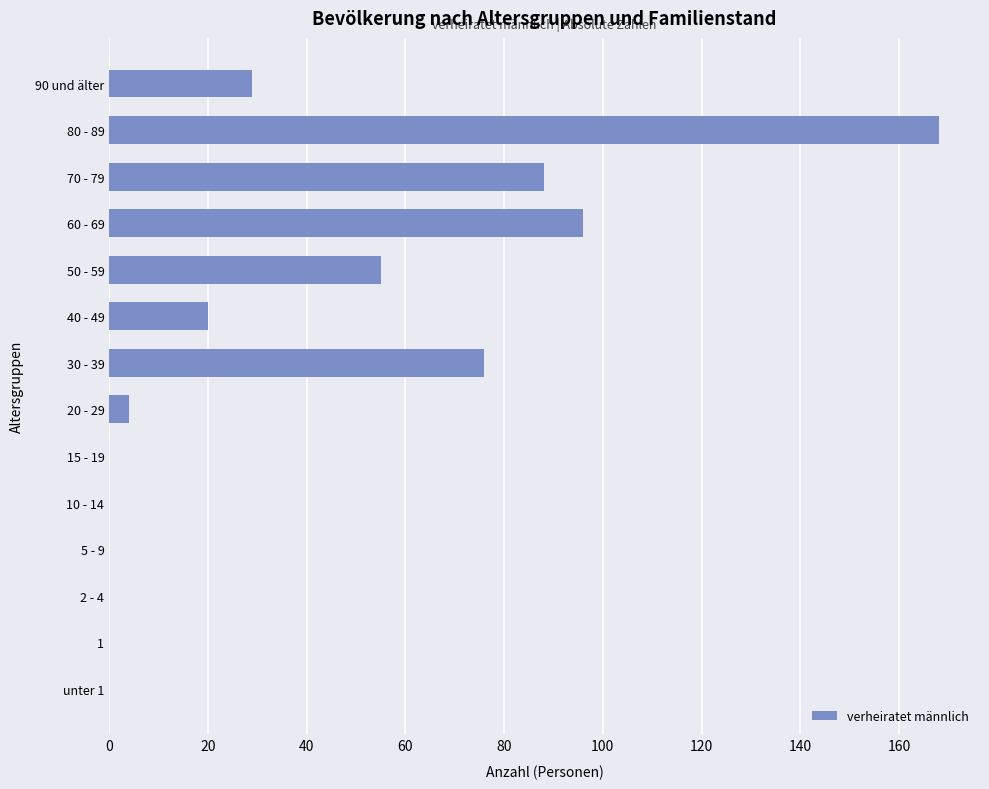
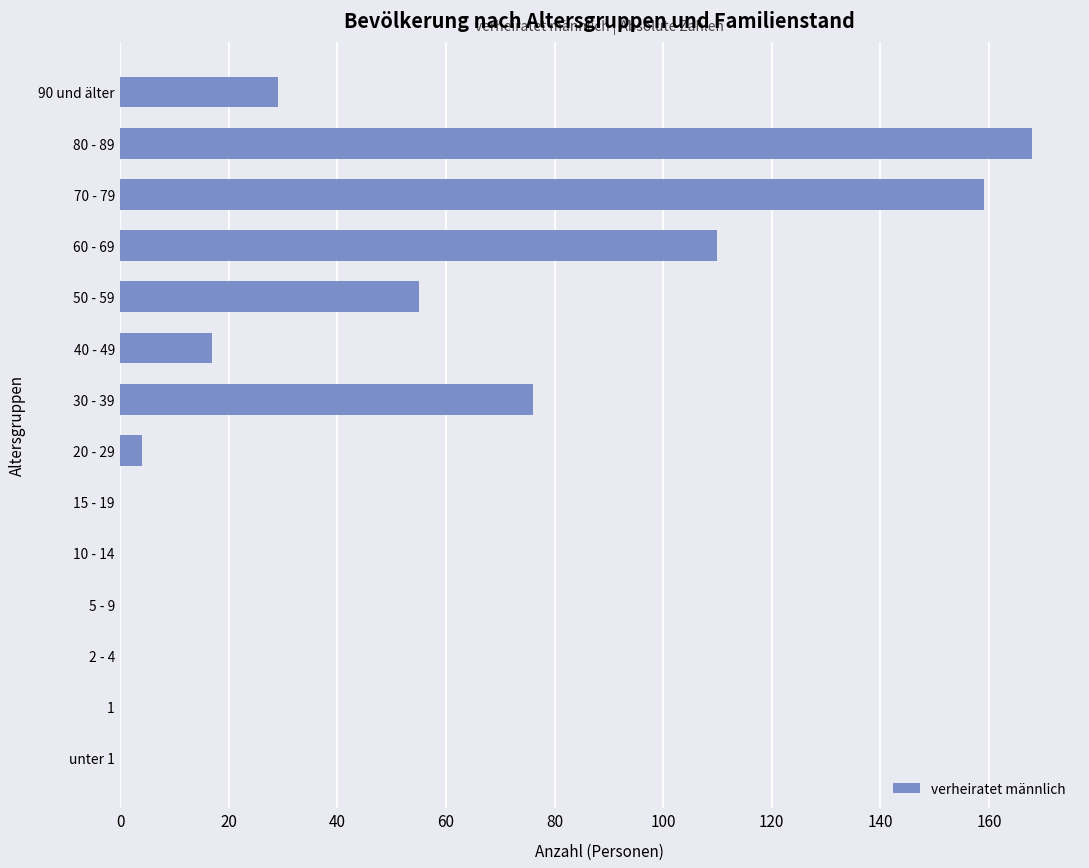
  {
    "90 und älter": 29,
    "80 - 89": 168,
-   "70 - 79": 88,
-   "60 - 69": 96,
+   "70 - 79": 159,
+   "60 - 69": 110,
    "50 - 59": 55,
-   "40 - 49": 20,
+   "40 - 49": 17,
    "30 - 39": 76,
    "20 - 29": 4,
    "15 - 19": 0,
    "10 - 14": 0,
    "5 - 9": 0,
    "2 - 4": 0,
    "1": 0,
    "unter 1": 0
  }
